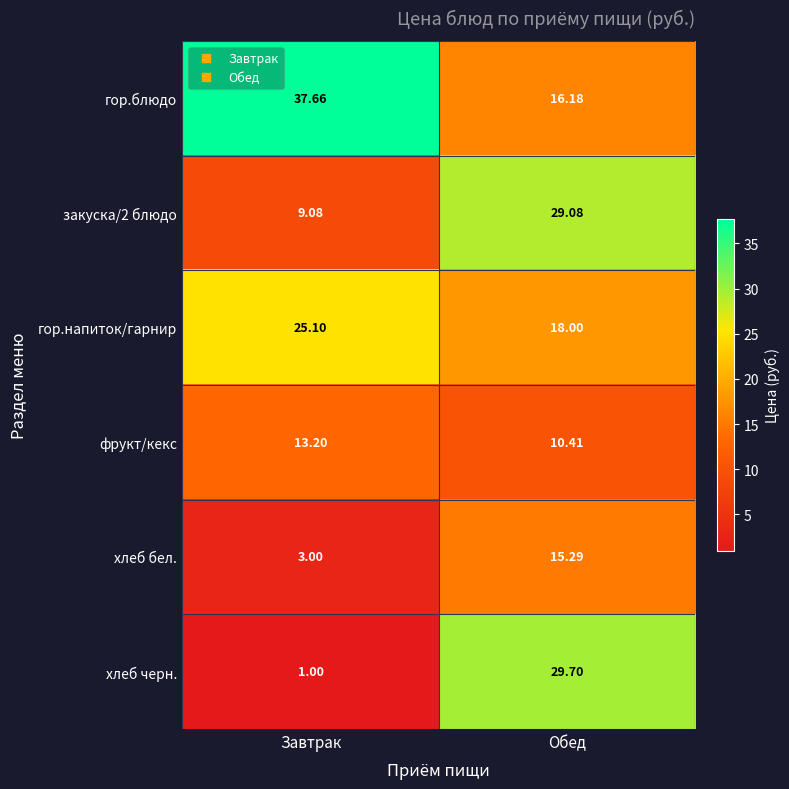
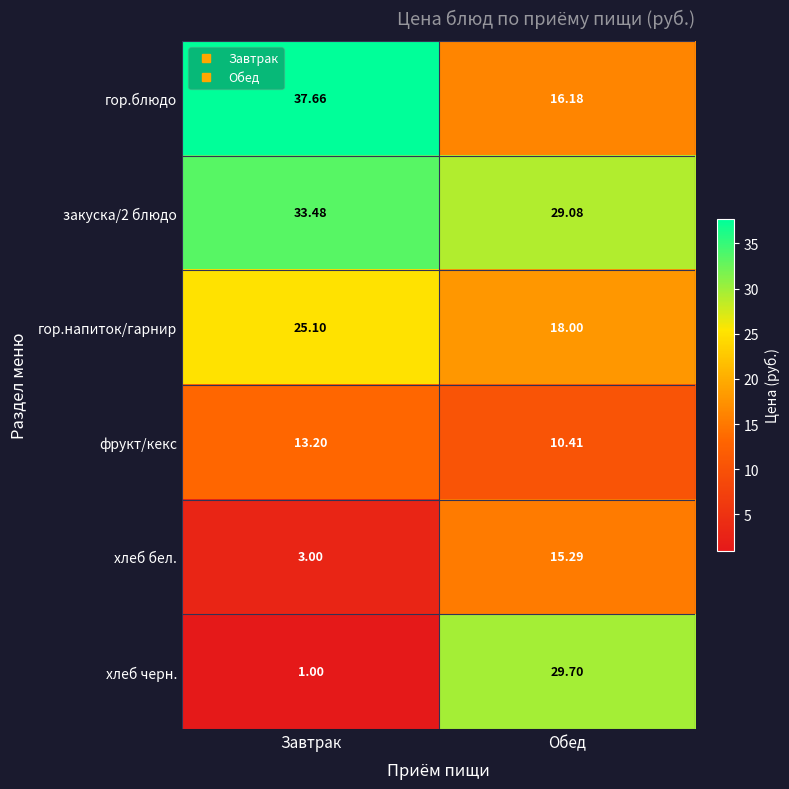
  {
    "гор.блюдо": {
      "Завтрак": 37.66,
      "Обед": 16.18
    },
    "закуска/2 блюдо": {
-     "Завтрак": 9.08,
+     "Завтрак": 33.48,
      "Обед": 29.08
    },
    "гор.напиток/гарнир": {
      "Завтрак": 25.10,
      "Обед": 18.00
    },
    "фрукт/кекс": {
      "Завтрак": 13.20,
      "Обед": 10.41
    },
    "хлеб бел.": {
      "Завтрак": 3.00,
      "Обед": 15.29
    },
    "хлеб черн.": {
      "Завтрак": 1.00,
      "Обед": 29.70
    }
  }
